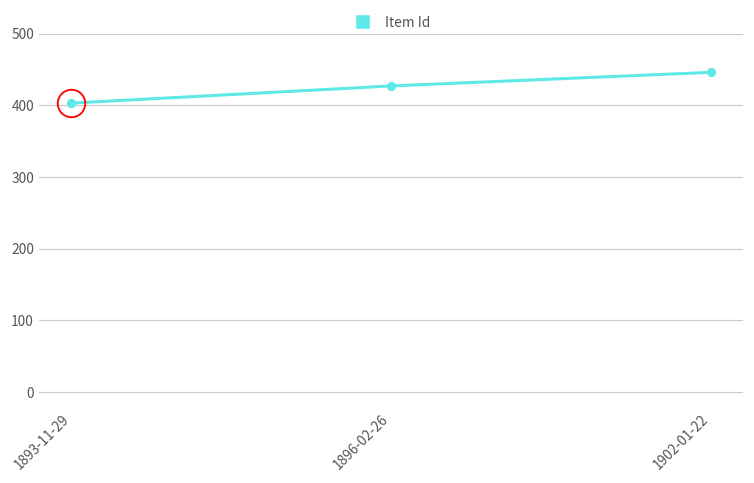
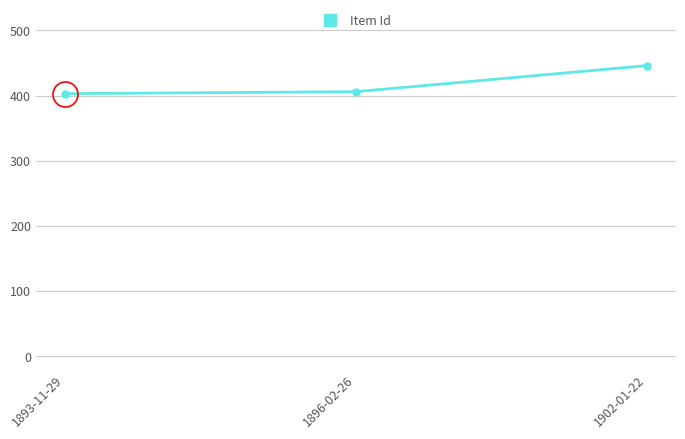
  {
    "Item Id": {
-     "1896-02-26": 430,
+     "1896-02-26": 410,
      "1902-01-22": 450
    }
  }
